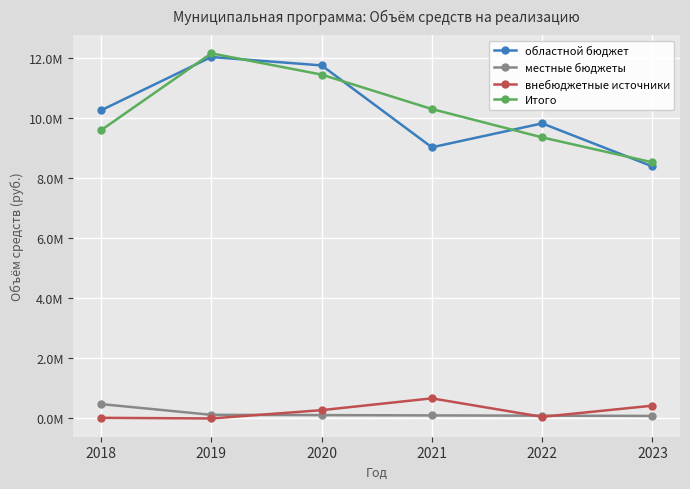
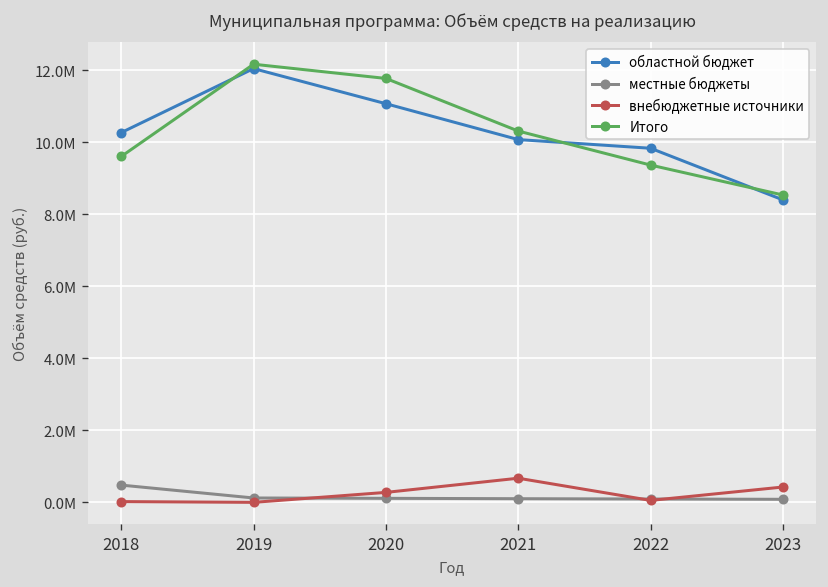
  {
    "областной бюджет": {
      "2018": 10300000,
      "2019": 12000000,
-     "2020": 11800000,
-     "2021": 9000000,
+     "2020": 11100000,
+     "2021": 10100000,
      "2022": 9800000,
      "2023": 8400000
    },
    "местные бюджеты": {
      "2018": 500000,
      "2019": 100000,
      "2020": 100000,
      "2021": 100000,
      "2023": 100000
    },
    "внебюджетные источники": {
      "2018": 0,
      "2019": 0,
      "2020": 300000,
      "2021": 700000,
      "2023": 400000
    },
    "Итого": {
      "2018": 9600000,
      "2019": 12200000,
-     "2020": 11500000,
+     "2020": 11800000,
      "2021": 10300000,
      "2022": 9400000,
      "2023": 8500000
    }
  }
